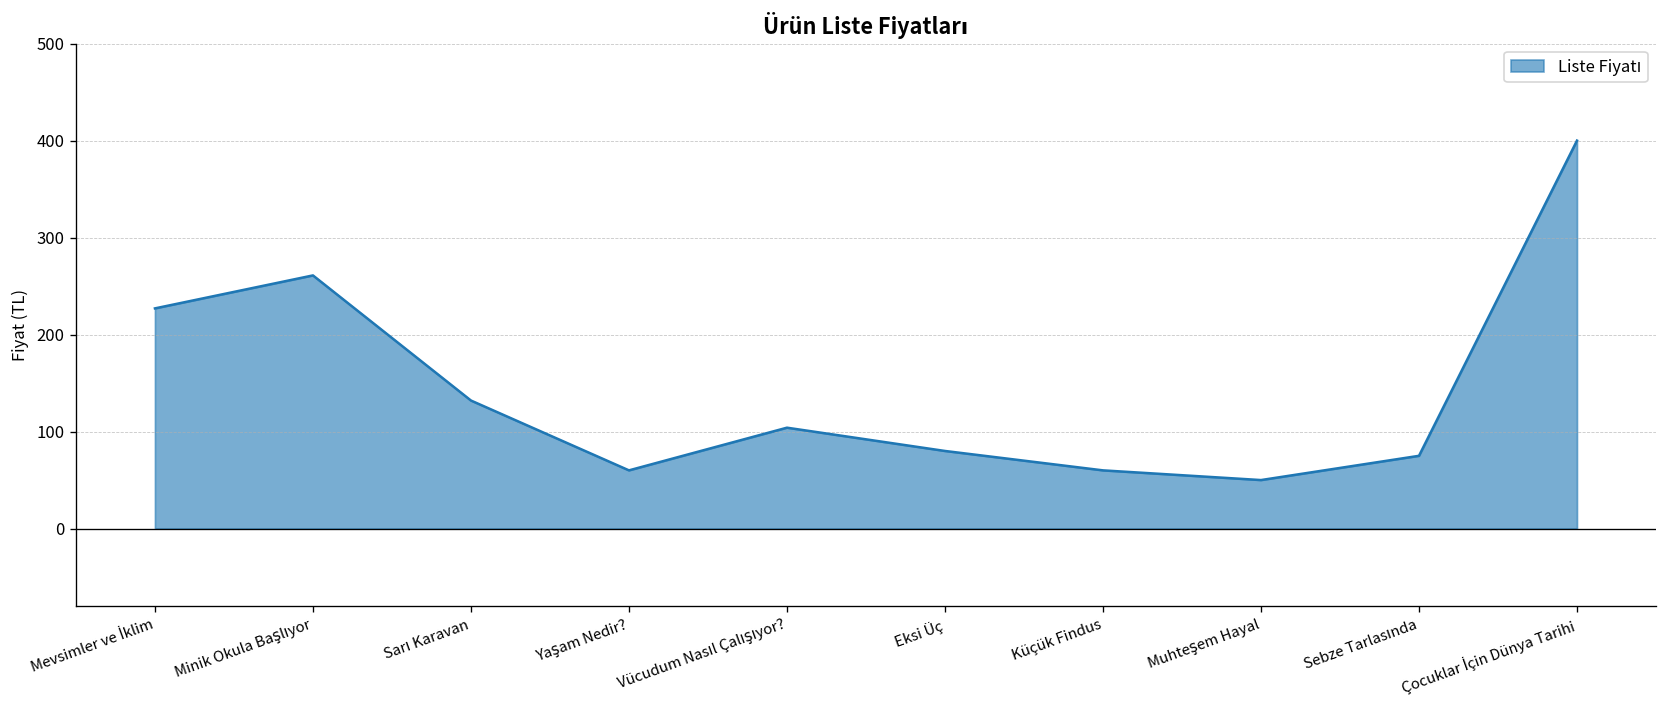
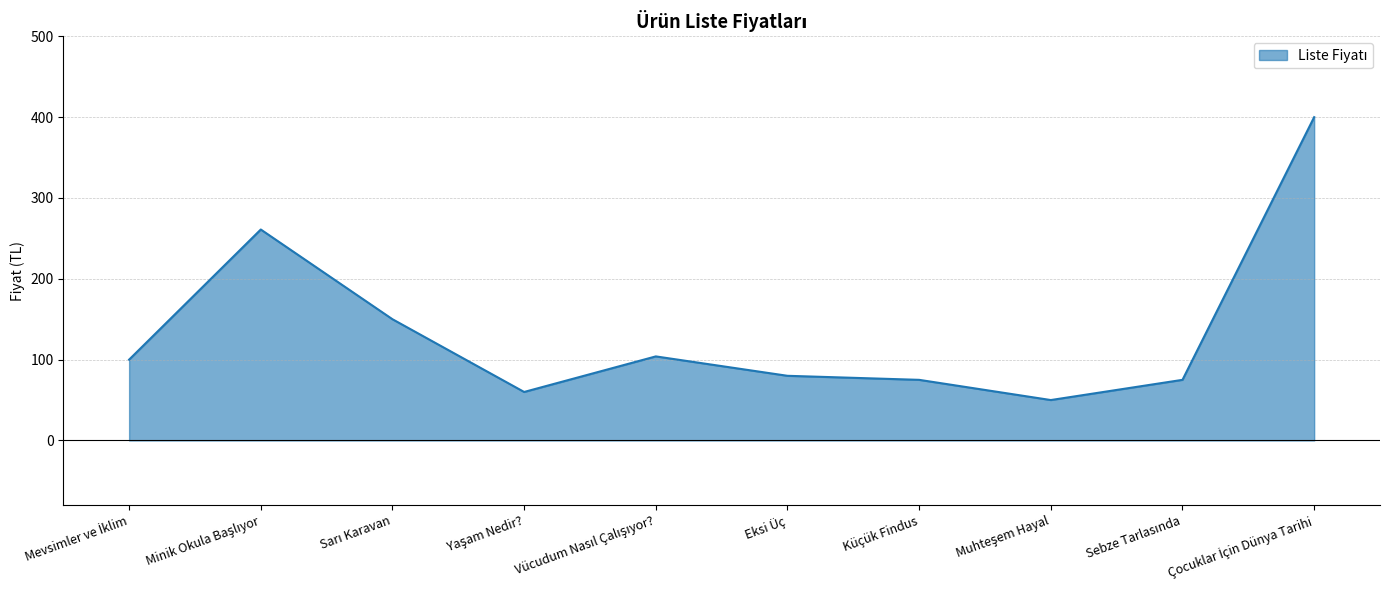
  {
-   "Mevsimler ve İklim": 230,
+   "Mevsimler ve İklim": 100,
    "Minik Okula Başlıyor": 260,
-   "Sarı Karavan": 130,
+   "Sarı Karavan": 150,
    "Yaşam Nedir?": 60,
    "Vücudum Nasıl Çalışıyor?": 100,
    "Eksi Üç": 80,
-   "Küçük Findus": 60,
+   "Küçük Findus": 80,
    "Muhteşem Hayal": 50,
    "Sebze Tarlasında": 80,
    "Çocuklar İçin Dünya Tarihi": 400
  }
